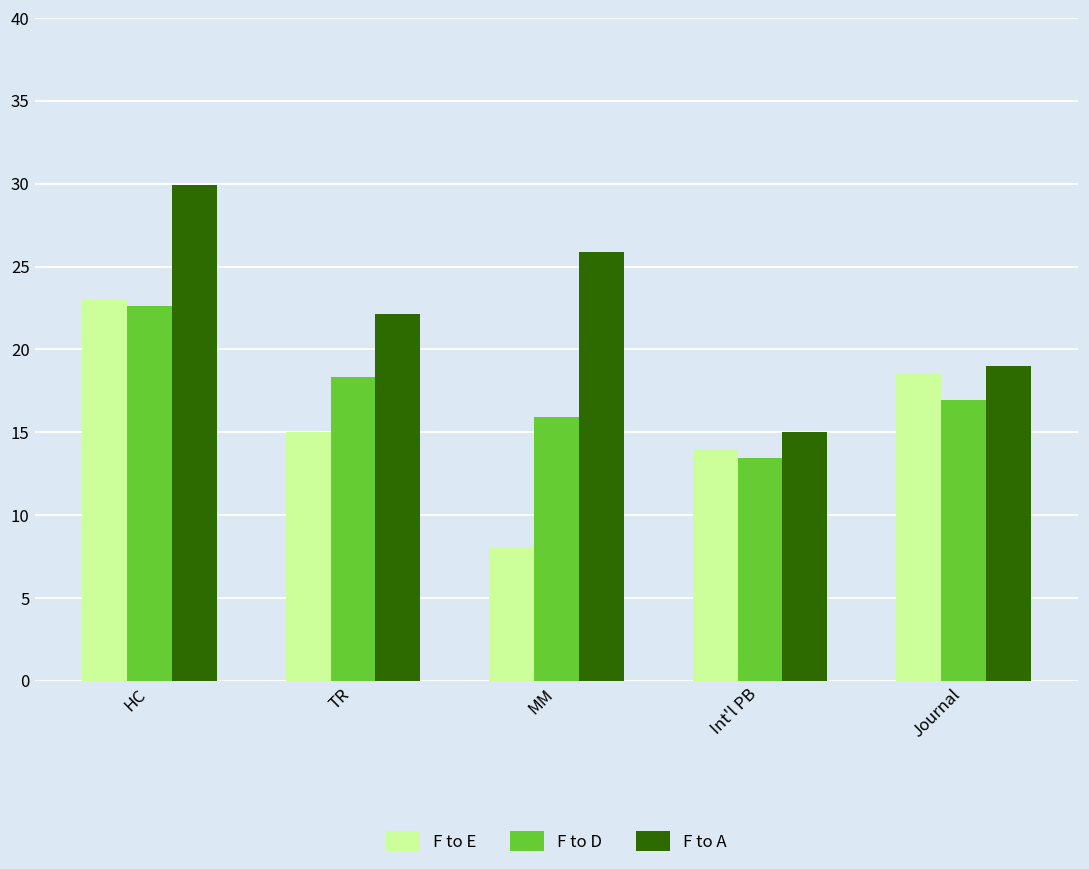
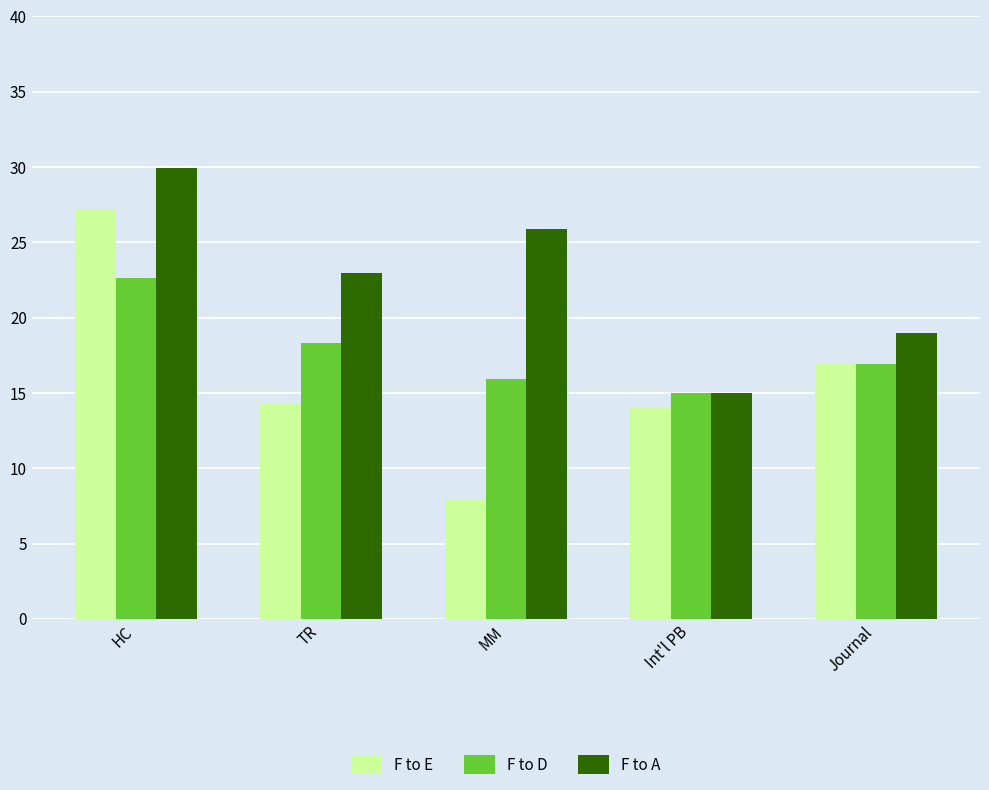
  {
    "F to E": {
-     "HC": 23.0,
-     "TR": 15.0,
+     "HC": 27.2,
+     "TR": 14.3,
      "MM": 8.0,
      "Int'l PB": 14.0,
-     "Journal": 18.5
+     "Journal": 17.0
    },
    "F to D": {
      "HC": 22.7,
      "TR": 18.4,
      "MM": 16.0,
-     "Int'l PB": 13.5,
+     "Int'l PB": 15.0,
      "Journal": 17.0
    },
    "F to A": {
      "HC": 30.0,
-     "TR": 22.1,
+     "TR": 23.0,
      "MM": 25.9,
      "Int'l PB": 15.0,
      "Journal": 19.0
    }
  }
